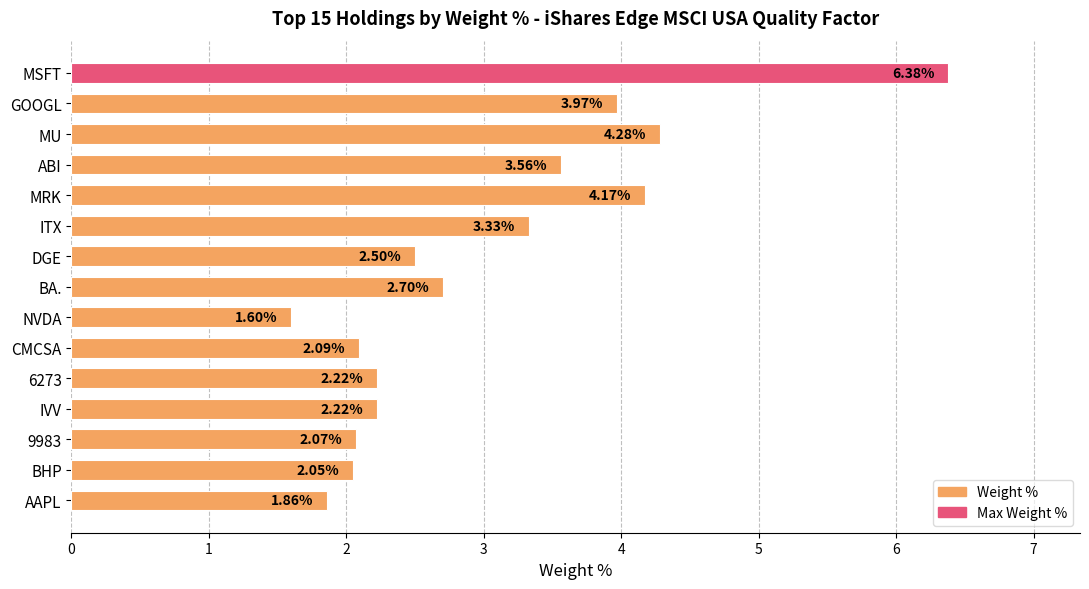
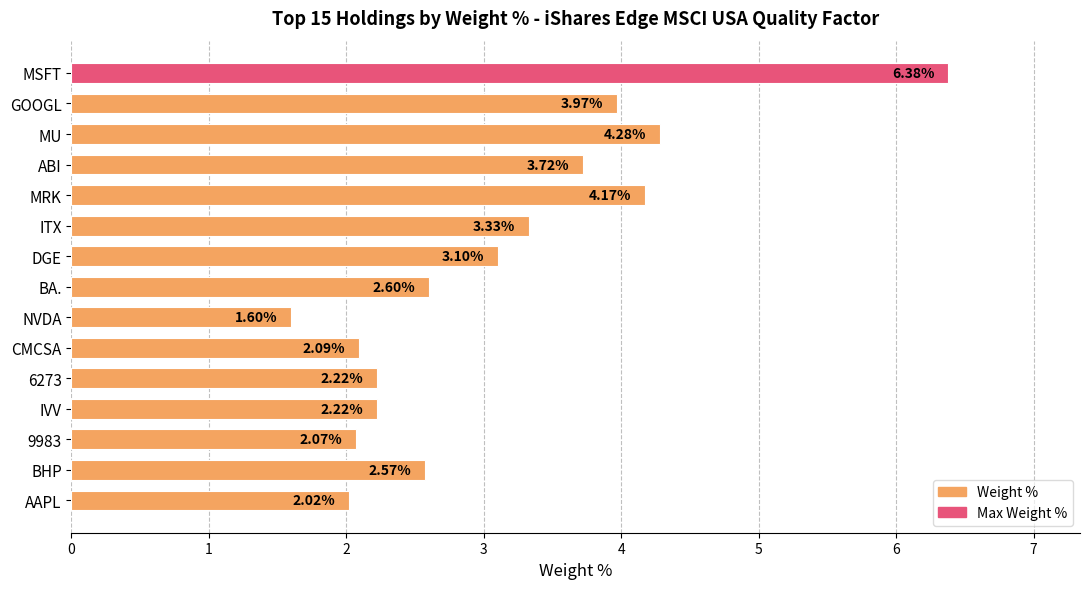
  {
    "MSFT": "6.38%",
    "GOOGL": "3.97%",
    "MU": "4.28%",
-   "ABI": "3.56%",
+   "ABI": "3.72%",
    "MRK": "4.17%",
    "ITX": "3.33%",
-   "DGE": "2.50%",
-   "BA.": "2.70%",
+   "DGE": "3.10%",
+   "BA.": "2.60%",
    "NVDA": "1.60%",
    "CMCSA": "2.09%",
    "6273": "2.22%",
    "IVV": "2.22%",
    "9983": "2.07%",
-   "BHP": "2.05%",
-   "AAPL": "1.86%"
+   "BHP": "2.57%",
+   "AAPL": "2.02%"
  }
